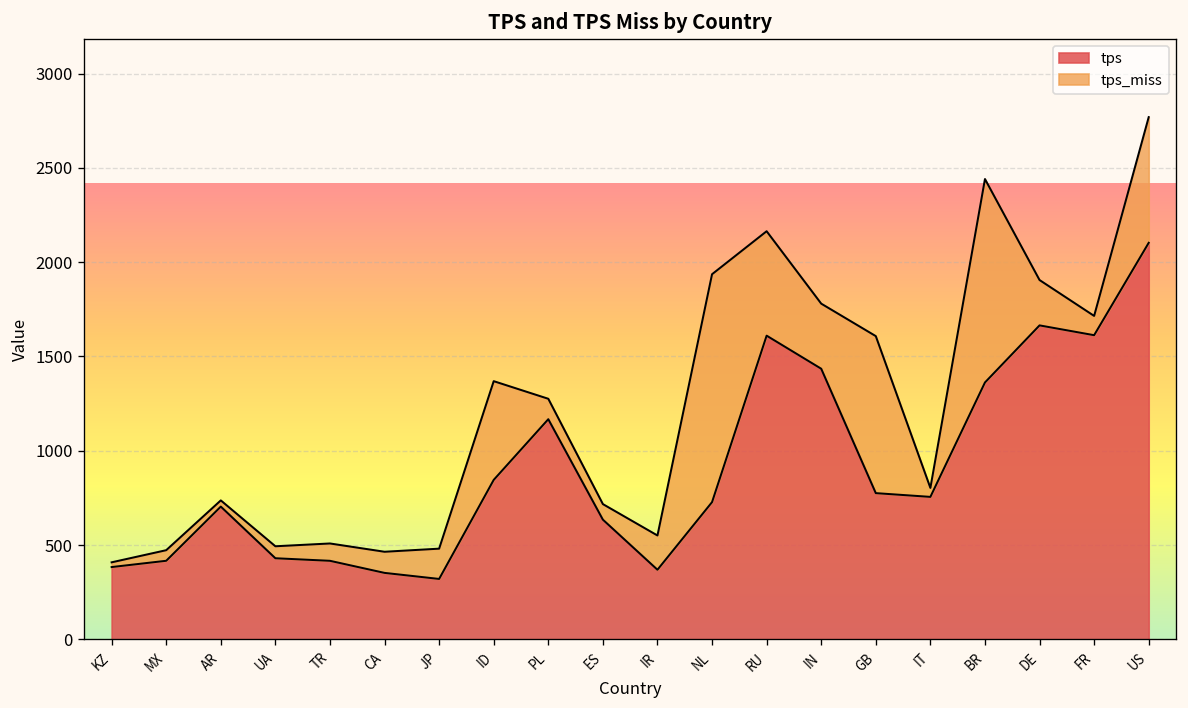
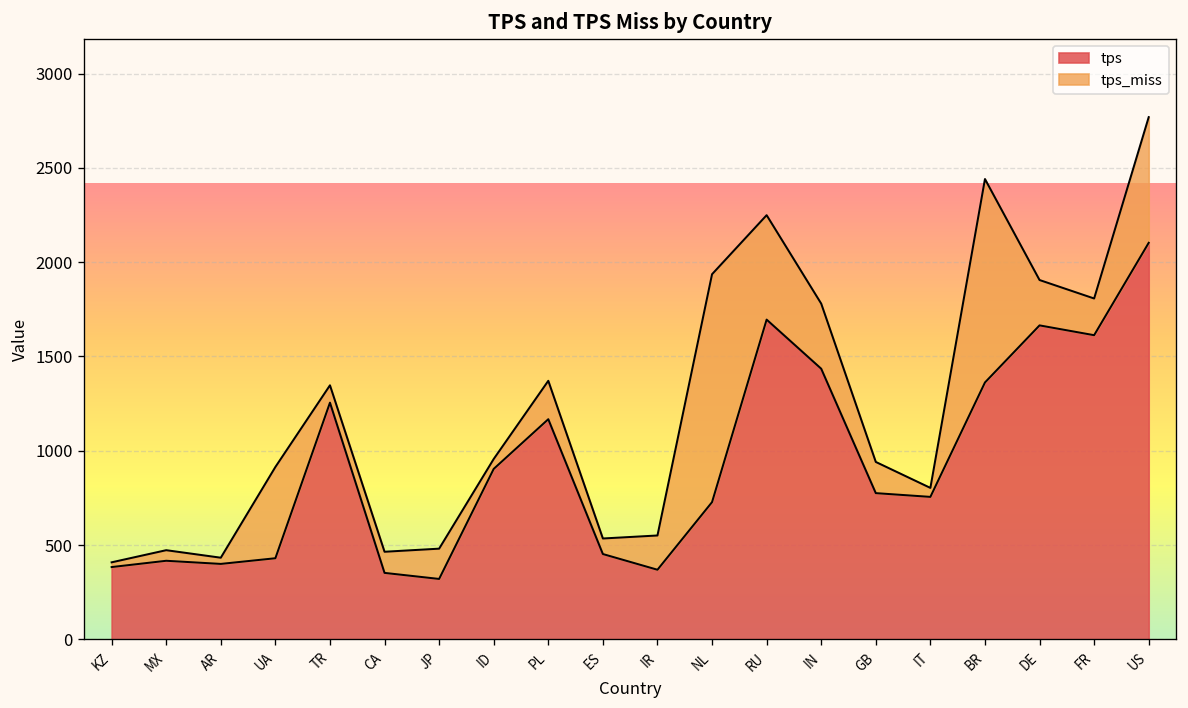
  {
    "tps": {
      "KZ": 380,
      "MX": 420,
-     "AR": 700,
+     "AR": 400,
      "UA": 430,
-     "TR": 420,
+     "TR": 1260,
      "CA": 350,
      "JP": 320,
-     "ID": 850,
+     "ID": 900,
      "PL": 1170,
-     "ES": 630,
+     "ES": 450,
      "IR": 370,
      "NL": 730,
-     "RU": 1610,
+     "RU": 1700,
      "IN": 1440,
      "GB": 780,
      "IT": 760,
      "BR": 1360,
      "DE": 1660,
      "FR": 1610,
      "US": 2100
    },
    "tps_miss": {
      "KZ": 30,
      "MX": 60,
      "AR": 30,
-     "UA": 60,
+     "UA": 480,
      "TR": 90,
      "CA": 110,
      "JP": 160,
-     "ID": 520,
-     "PL": 110,
+     "ID": 50,
+     "PL": 200,
      "ES": 80,
      "IR": 180,
      "NL": 1210,
      "RU": 550,
      "IN": 350,
-     "GB": 830,
+     "GB": 170,
      "IT": 50,
      "BR": 1080,
      "DE": 240,
-     "FR": 100,
+     "FR": 190,
      "US": 670
    }
  }
